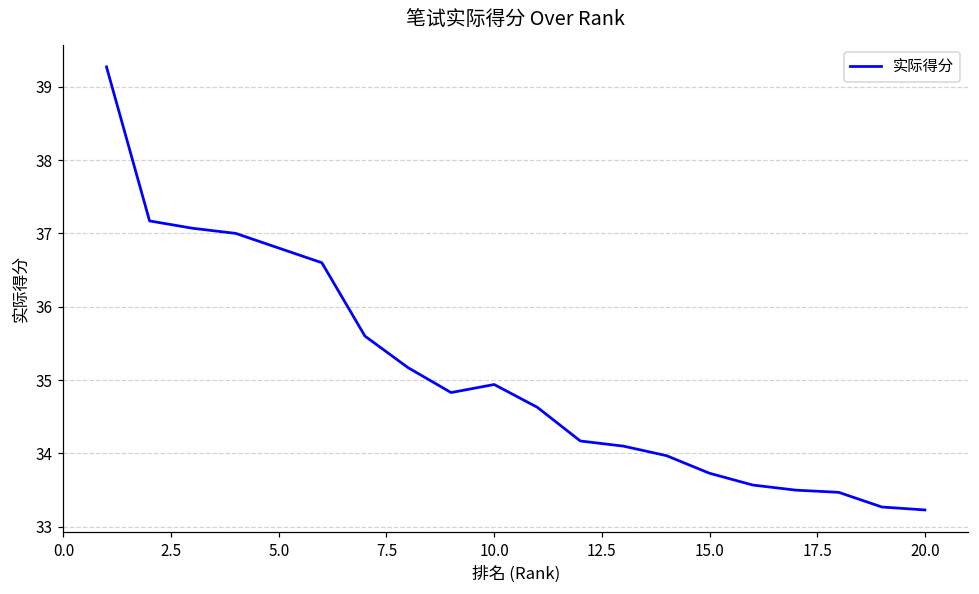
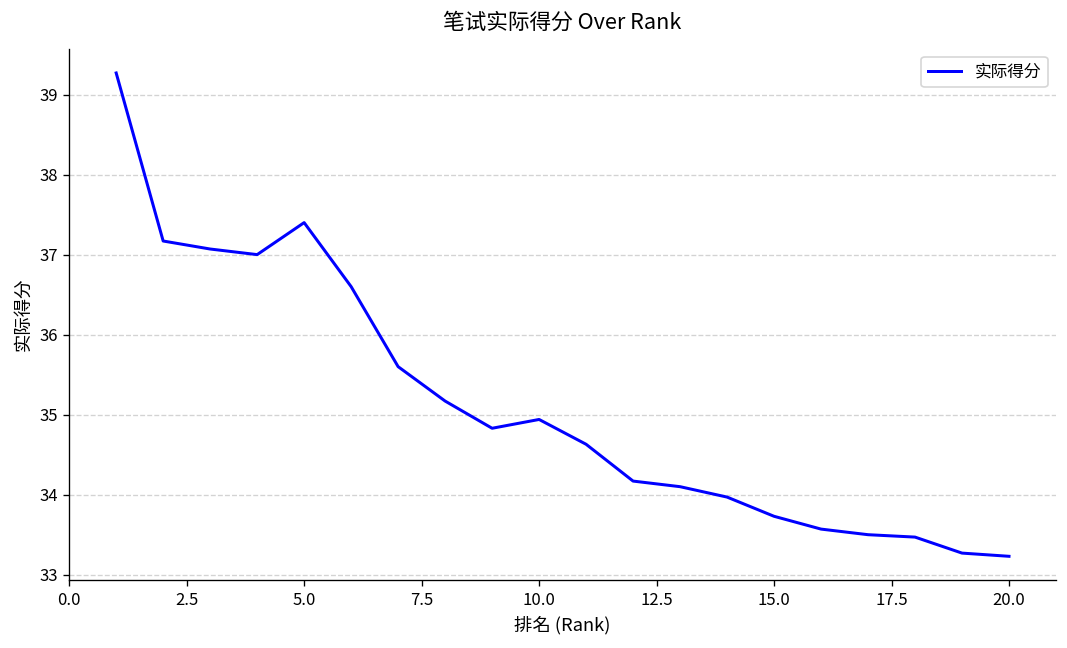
  {
-   "5.0": 36.8,
+   "5.0": 37.4,
    "10.0": 34.9,
    "15.0": 33.7,
    "20.0": 33.2
  }
